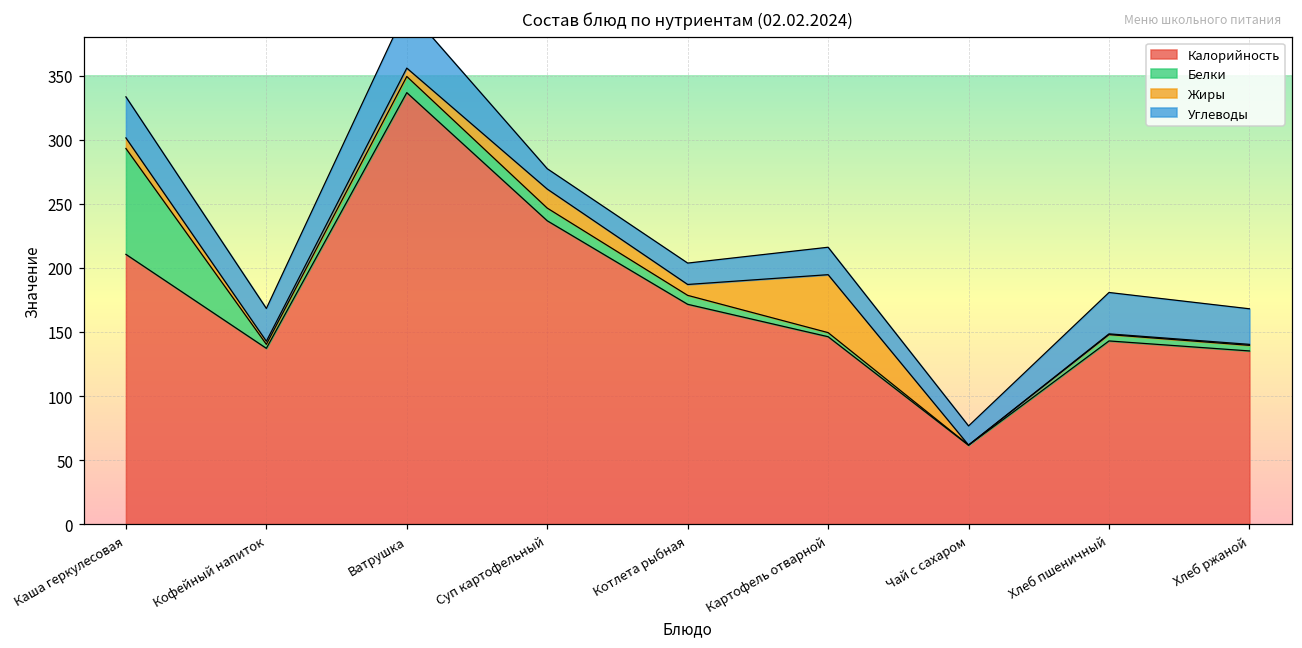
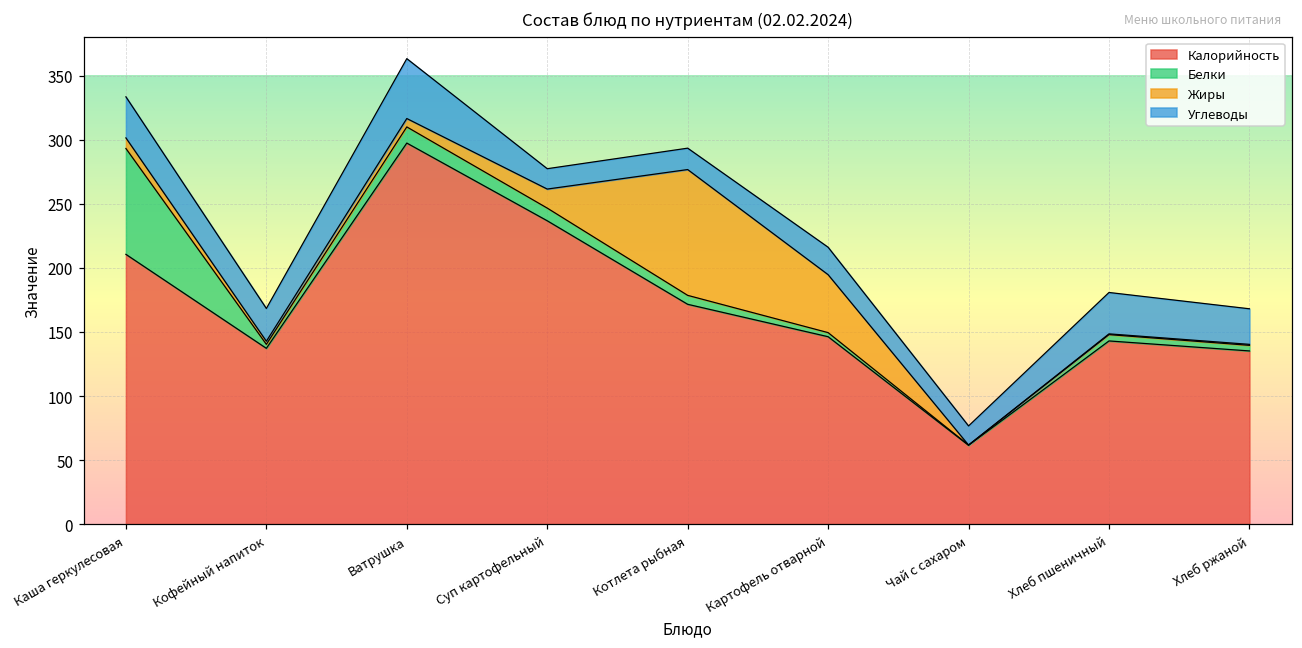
  {
    "Калорийность": {
      "Каша геркулесовая": 211,
      "Кофейный напиток": 137,
-     "Ватрушка": 337,
+     "Ватрушка": 297,
      "Суп картофельный": 237,
      "Котлета рыбная": 172,
      "Картофель отварной": 146,
      "Хлеб пшеничный": 143,
      "Хлеб ржаной": 135
    },
    "Белки": {
      "Каша геркулесовая": 83,
      "Кофейный напиток": 3,
      "Ватрушка": 13,
      "Суп картофельный": 10,
      "Котлета рыбная": 7,
      "Картофель отварной": 3
    },
    "Жиры": {
      "Каша геркулесовая": 8,
      "Кофейный напиток": 2,
      "Ватрушка": 7,
      "Суп картофельный": 15,
-     "Котлета рыбная": 9,
+     "Котлета рыбная": 98,
      "Картофель отварной": 45
    },
    "Углеводы": {
      "Каша геркулесовая": 32,
      "Кофейный напиток": 26,
      "Суп картофельный": 16,
      "Котлета рыбная": 17,
      "Картофель отварной": 21,
      "Чай с сахаром": 15,
      "Хлеб пшеничный": 32,
      "Хлеб ржаной": 28
    }
  }
